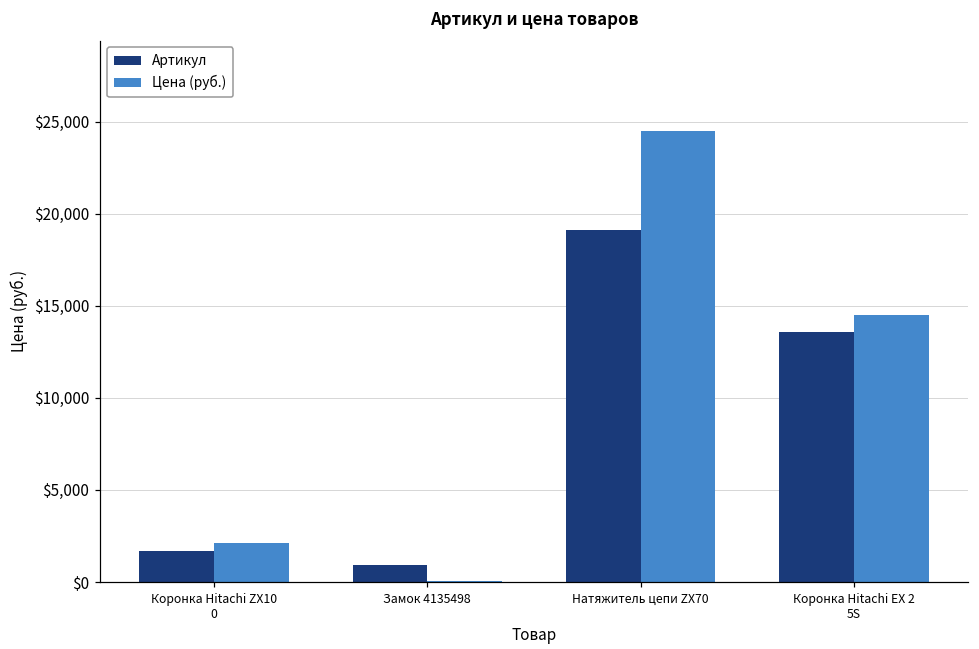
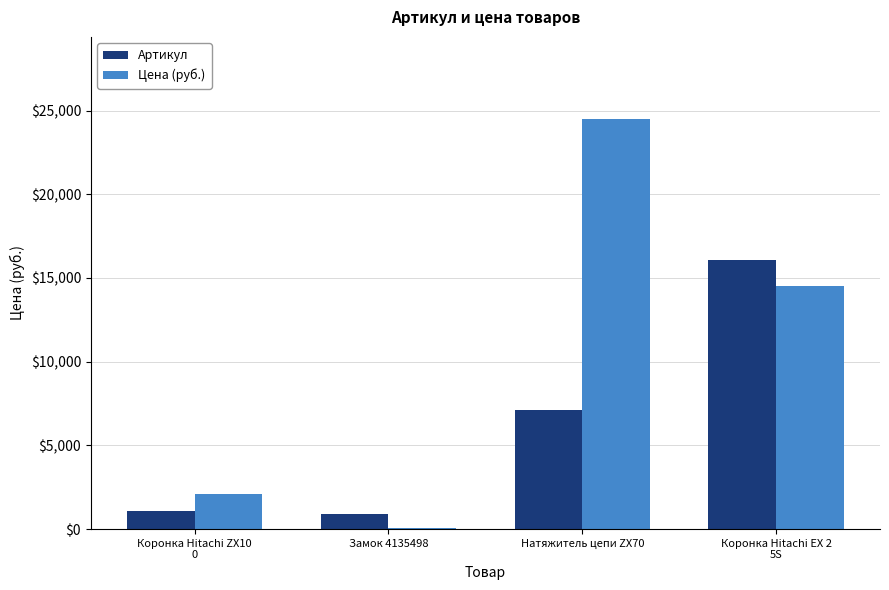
  {
    "Артикул": {
-     "Коронка Hitachi ZX10 0": "$1,700",
+     "Коронка Hitachi ZX10 0": "$1,100",
      "Замок 4135498": "$900",
-     "Натяжитель цепи ZX70": "$19,100",
-     "Коронка Hitachi EX 2 5S": "$13,600"
+     "Натяжитель цепи ZX70": "$7,100",
+     "Коронка Hitachi EX 2 5S": "$16,100"
    },
    "Цена (руб.)": {
      "Коронка Hitachi ZX10 0": "$2,100",
      "Натяжитель цепи ZX70": "$24,500",
      "Коронка Hitachi EX 2 5S": "$14,500"
    }
  }
